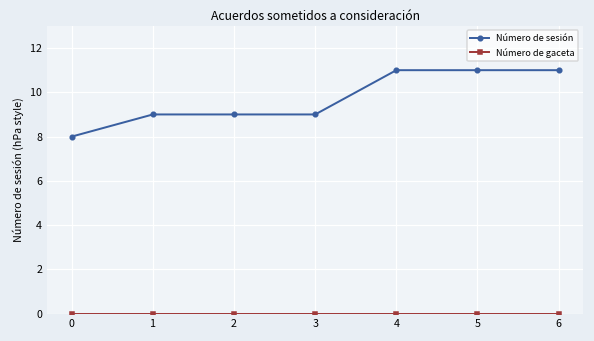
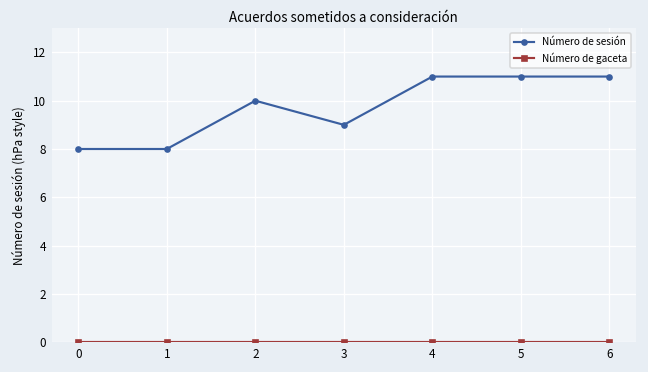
  {
    "Número de sesión": {
      "0": 8,
-     "1": 9,
-     "2": 9,
+     "1": 8,
+     "2": 10,
      "3": 9,
      "4": 11,
      "5": 11,
      "6": 11
    },
    "Número de gaceta": {
      "0": 0,
      "1": 0,
      "2": 0,
      "3": 0,
      "4": 0,
      "5": 0,
      "6": 0
    }
  }
